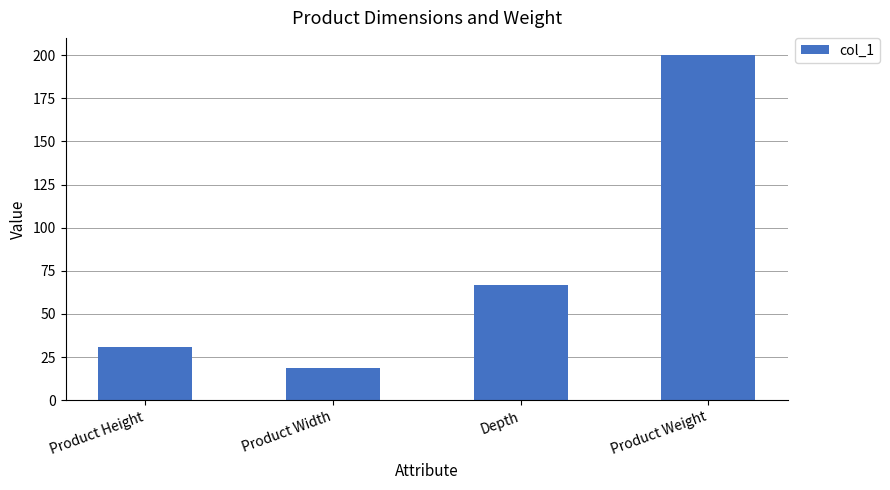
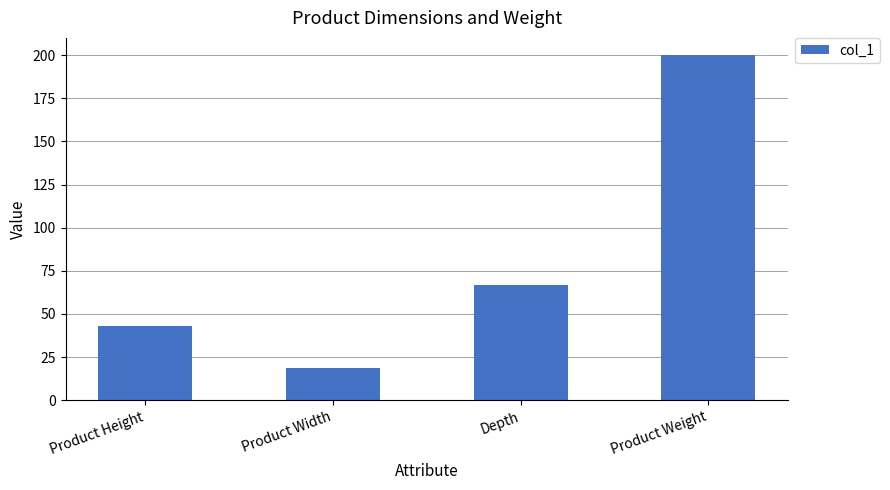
  {
-   "Product Height": 31,
+   "Product Height": 43,
    "Product Width": 19,
    "Depth": 67,
    "Product Weight": 200
  }
